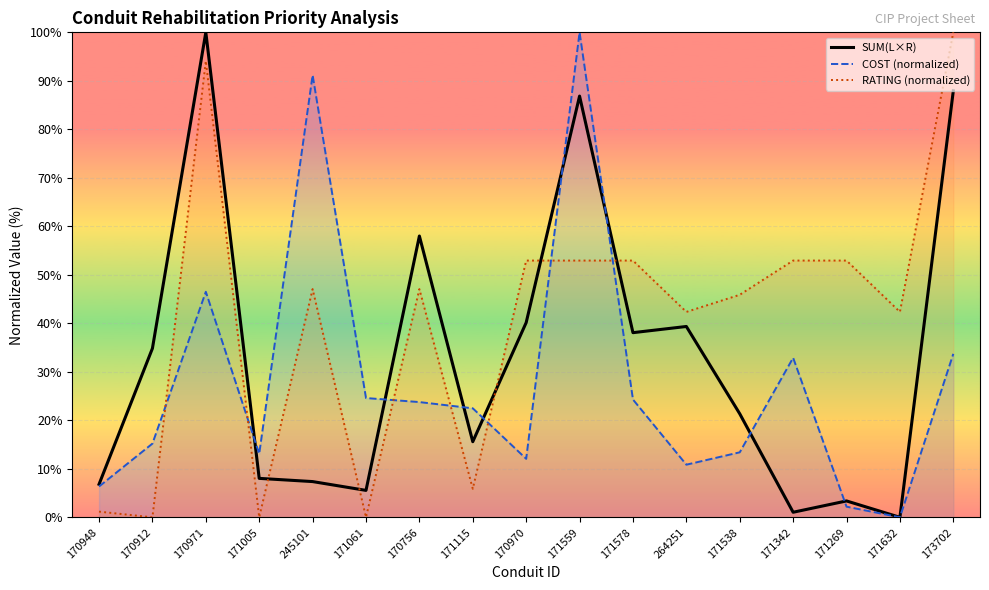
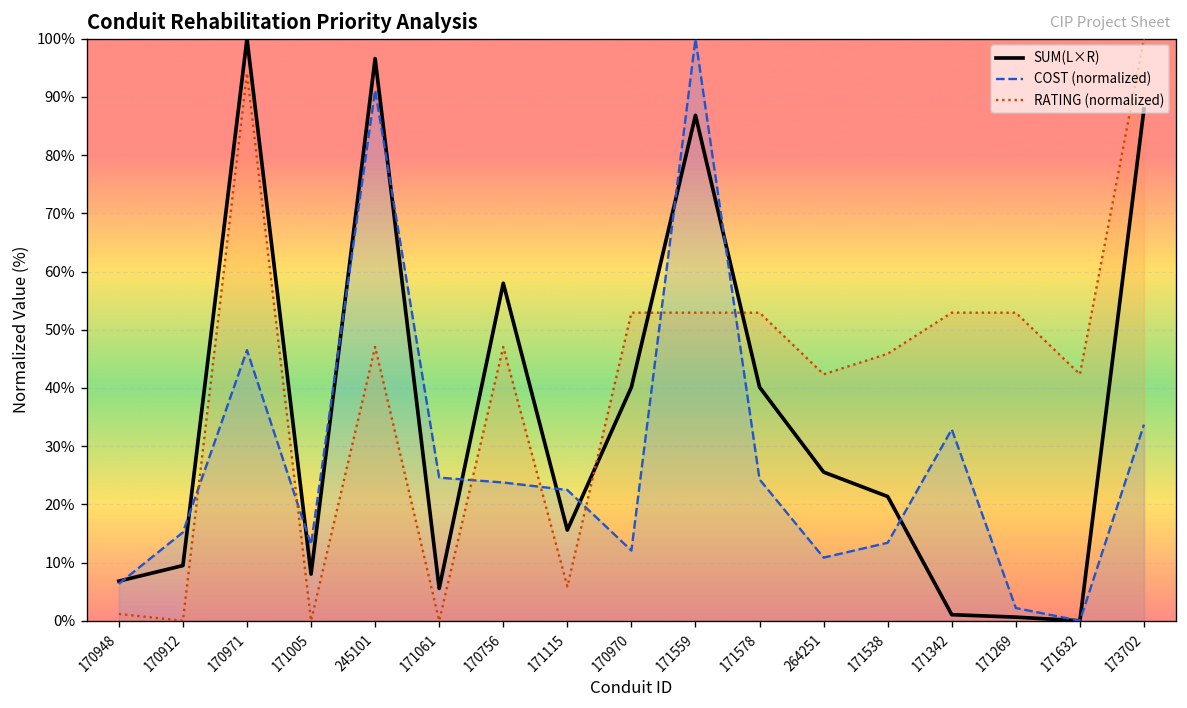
  {
    "SUM(L×R)": {
-     "170912": "35%",
+     "170912": "9%",
      "170971": "100%",
      "171005": "8%",
-     "245101": "7%",
+     "245101": "97%",
      "171061": "6%",
      "170756": "58%",
      "171115": "16%",
      "170970": "40%",
      "171559": "87%",
-     "171578": "38%",
-     "264251": "39%",
+     "171578": "40%",
+     "264251": "26%",
      "171538": "21%",
      "171342": "1%",
-     "171269": "3%",
+     "171269": "1%",
      "173702": "88%"
    }
  }
